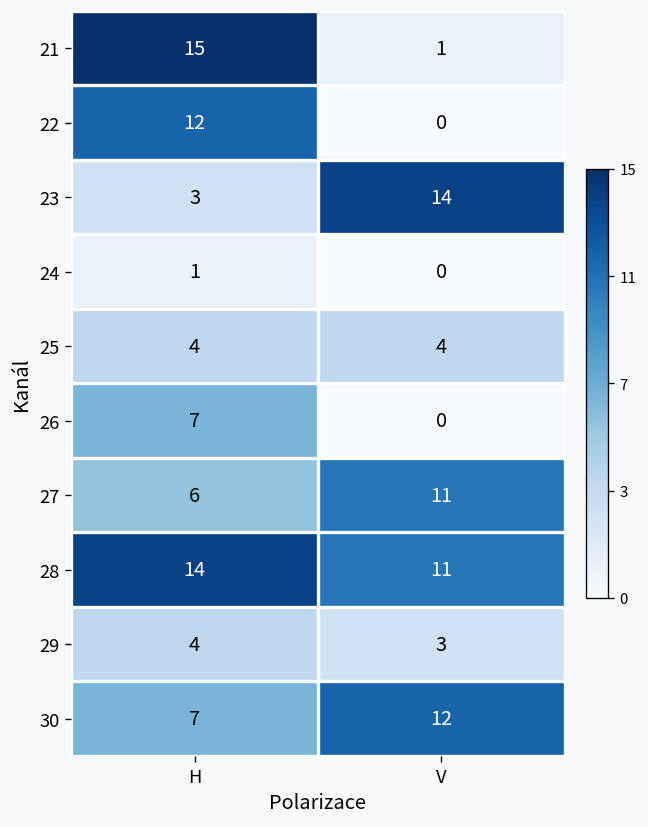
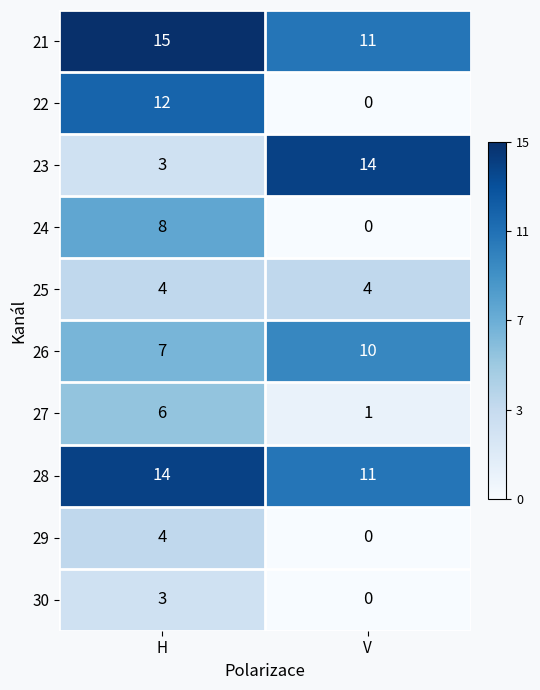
  {
    "21": {
      "H": 15,
-     "V": 1
+     "V": 11
    },
    "22": {
      "H": 12,
      "V": 0
    },
    "23": {
      "H": 3,
      "V": 14
    },
    "24": {
-     "H": 1,
+     "H": 8,
      "V": 0
    },
    "25": {
      "H": 4,
      "V": 4
    },
    "26": {
      "H": 7,
-     "V": 0
+     "V": 10
    },
    "27": {
      "H": 6,
-     "V": 11
+     "V": 1
    },
    "28": {
      "H": 14,
      "V": 11
    },
    "29": {
      "H": 4,
-     "V": 3
+     "V": 0
    },
    "30": {
-     "H": 7,
-     "V": 12
+     "H": 3,
+     "V": 0
    }
  }
